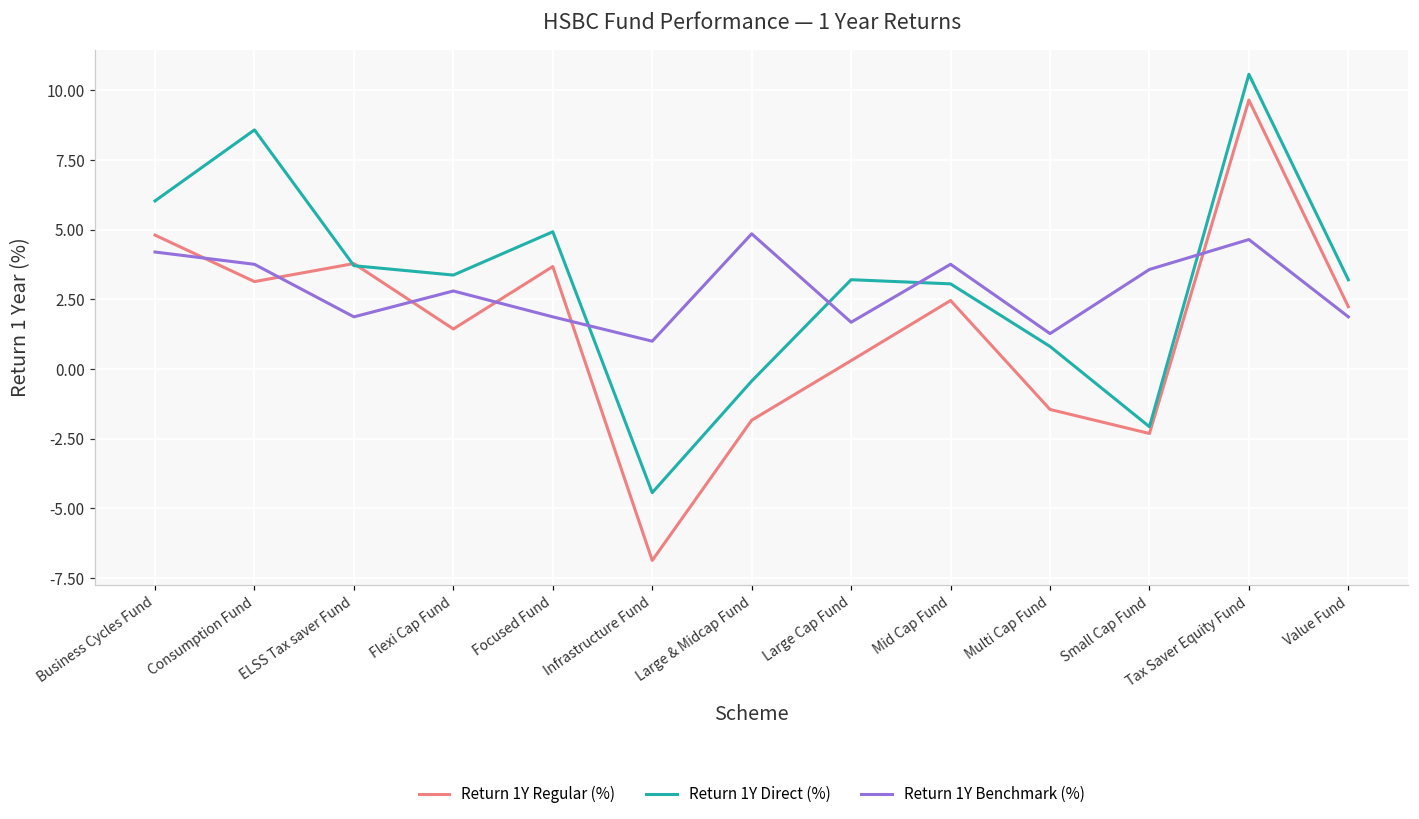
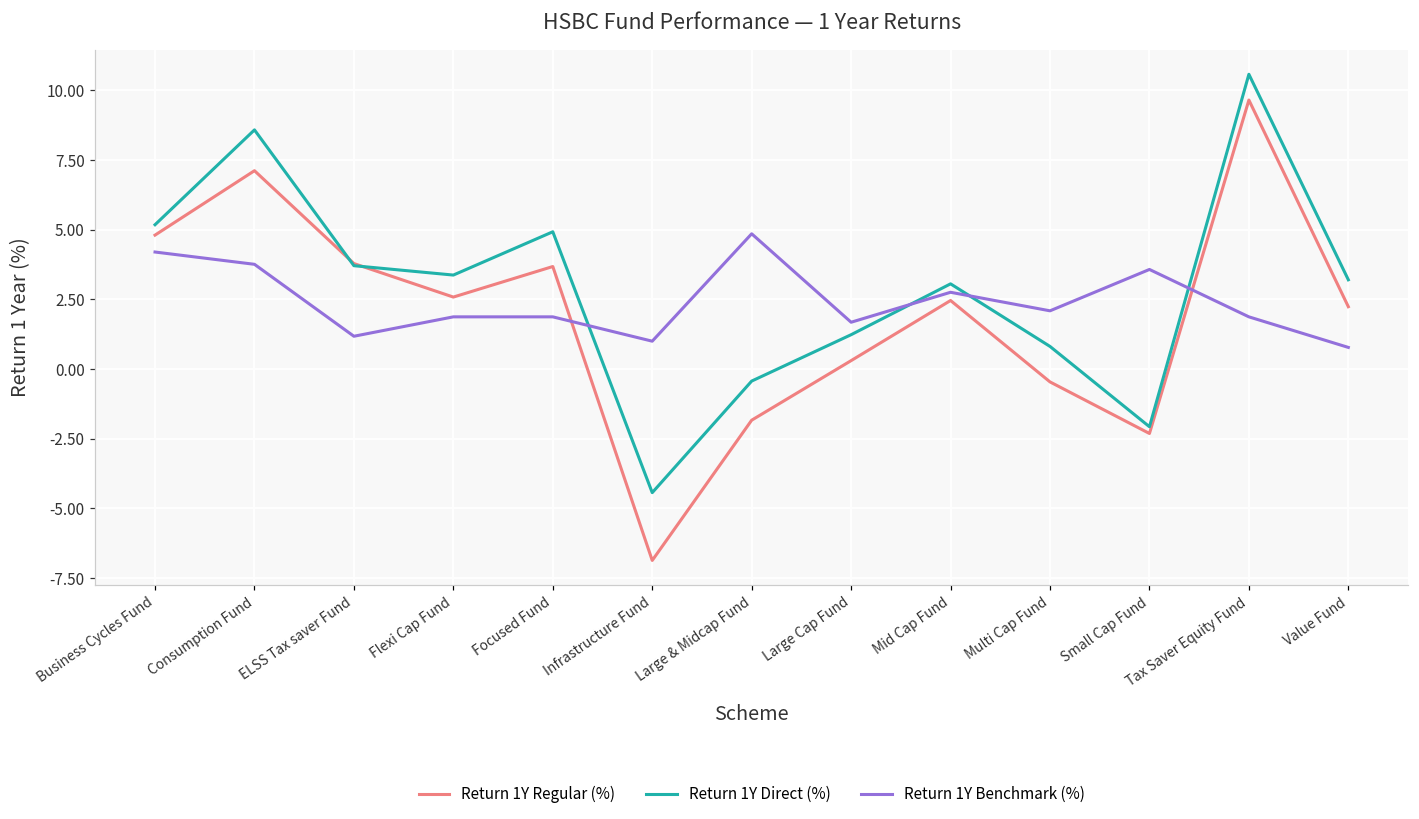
  {
    "Return 1Y Regular (%)": {
      "Business Cycles Fund": 4.8,
-     "Consumption Fund": 3.1,
-     "Flexi Cap Fund": 1.4,
+     "Consumption Fund": 7.1,
+     "Flexi Cap Fund": 2.6,
      "Focused Fund": 3.7,
      "Infrastructure Fund": -6.9,
      "Large & Midcap Fund": -1.8,
      "Large Cap Fund": 0.3,
      "Mid Cap Fund": 2.5,
-     "Multi Cap Fund": -1.4,
+     "Multi Cap Fund": -0.5,
      "Small Cap Fund": -2.3,
      "Tax Saver Equity Fund": 9.7,
      "Value Fund": 2.2
    },
    "Return 1Y Direct (%)": {
-     "Business Cycles Fund": 6.0,
+     "Business Cycles Fund": 5.2,
      "Consumption Fund": 8.6,
      "Flexi Cap Fund": 3.4,
      "Focused Fund": 4.9,
      "Infrastructure Fund": -4.4,
      "Large & Midcap Fund": -0.4,
-     "Large Cap Fund": 3.2,
+     "Large Cap Fund": 1.2,
      "Mid Cap Fund": 3.1,
      "Multi Cap Fund": 0.8,
      "Small Cap Fund": -2.1,
      "Tax Saver Equity Fund": 10.6,
      "Value Fund": 3.2
    },
    "Return 1Y Benchmark (%)": {
      "Business Cycles Fund": 4.2,
      "Consumption Fund": 3.8,
-     "ELSS Tax saver Fund": 1.9,
-     "Flexi Cap Fund": 2.8,
+     "ELSS Tax saver Fund": 1.2,
+     "Flexi Cap Fund": 1.9,
      "Focused Fund": 1.9,
      "Infrastructure Fund": 1.0,
      "Large & Midcap Fund": 4.9,
      "Large Cap Fund": 1.7,
-     "Mid Cap Fund": 3.8,
-     "Multi Cap Fund": 1.3,
+     "Mid Cap Fund": 2.8,
+     "Multi Cap Fund": 2.1,
      "Small Cap Fund": 3.6,
-     "Tax Saver Equity Fund": 4.6,
-     "Value Fund": 1.9
+     "Tax Saver Equity Fund": 1.9,
+     "Value Fund": 0.8
    }
  }
